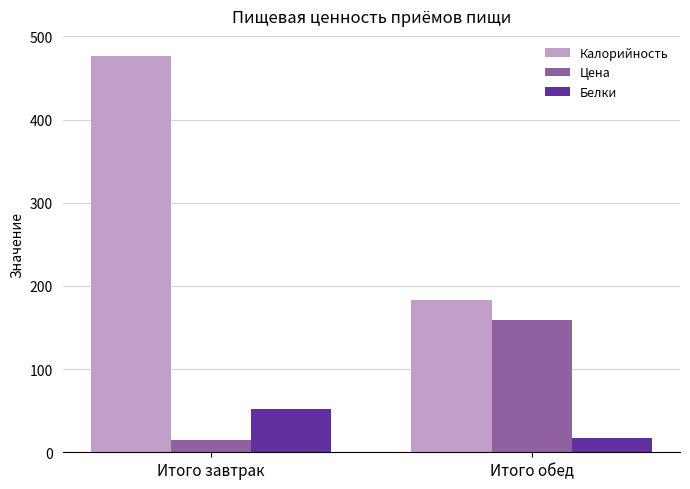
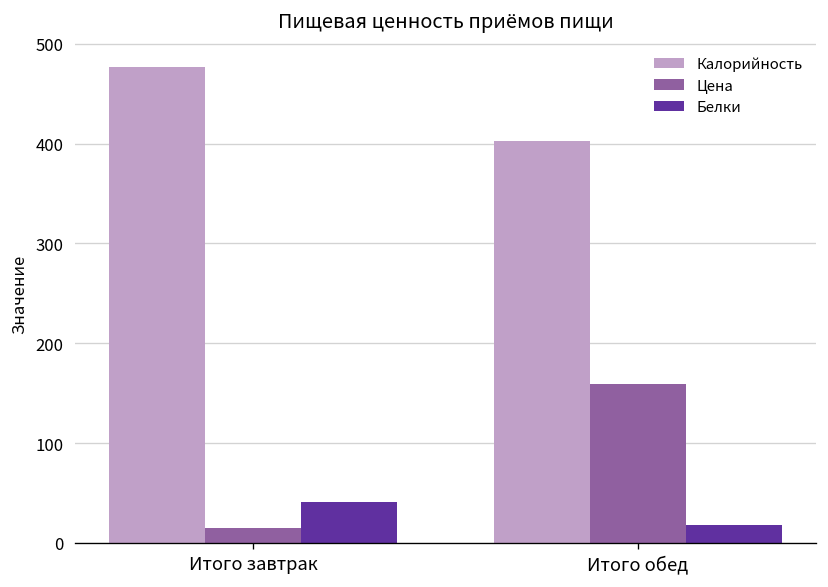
  {
    "Калорийность": {
      "Итого завтрак": 480,
-     "Итого обед": 180
+     "Итого обед": 400
    },
    "Цена": {
      "Итого завтрак": 20,
      "Итого обед": 160
    },
    "Белки": {
-     "Итого завтрак": 50,
+     "Итого завтрак": 40,
      "Итого обед": 20
    }
  }
